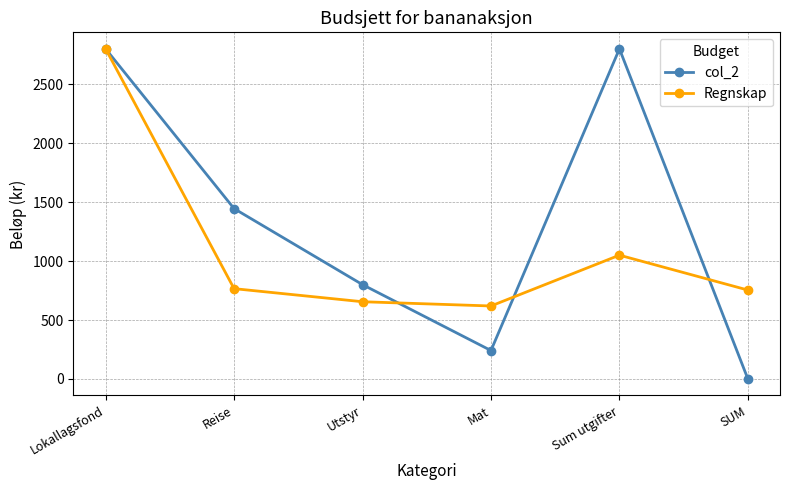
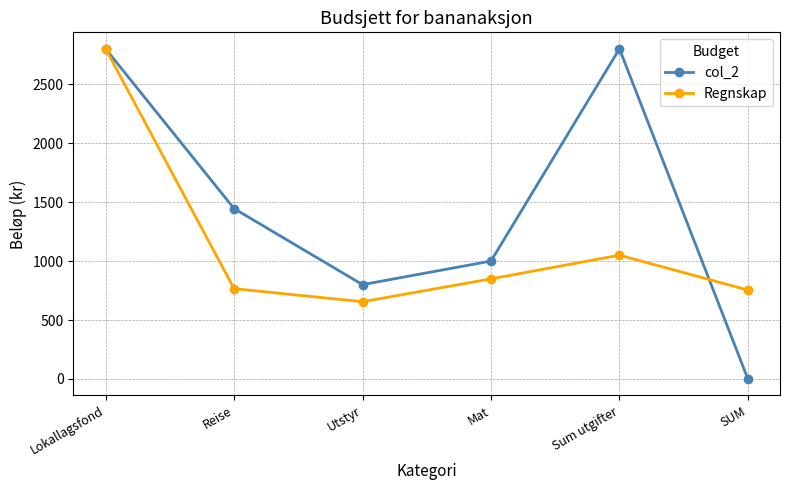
  {
    "col_2": {
      "Reise": 1450,
      "Utstyr": 800,
-     "Mat": 240,
+     "Mat": 1000,
      "Sum utgifter": 2800,
      "SUM": 0
    },
    "Regnskap": {
      "Reise": 770,
      "Utstyr": 660,
-     "Mat": 620,
+     "Mat": 850,
      "Sum utgifter": 1050,
      "SUM": 750
    }
  }
